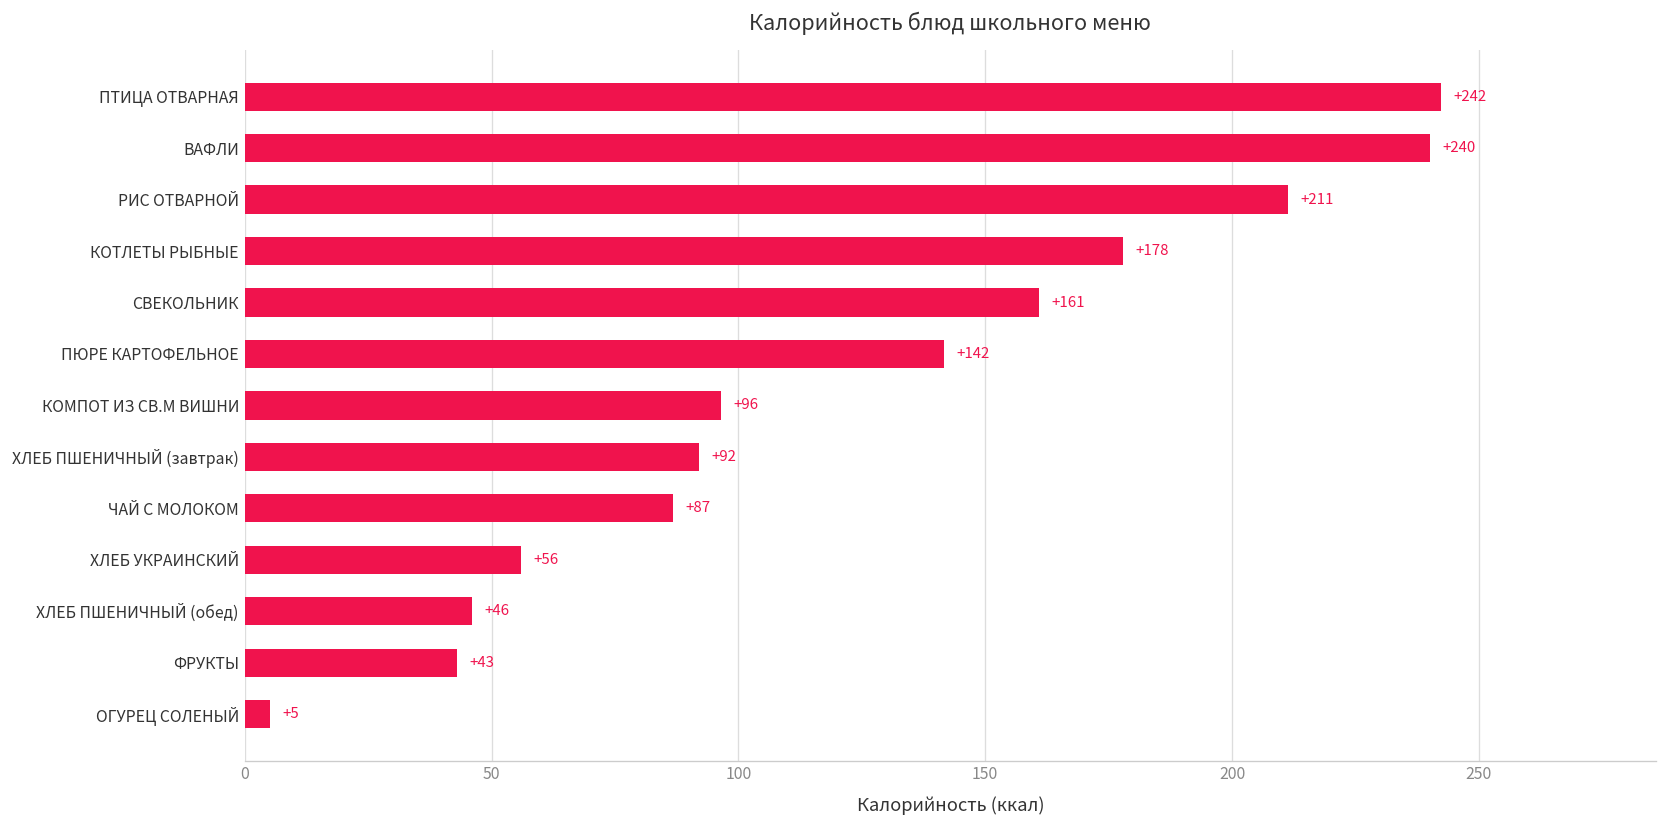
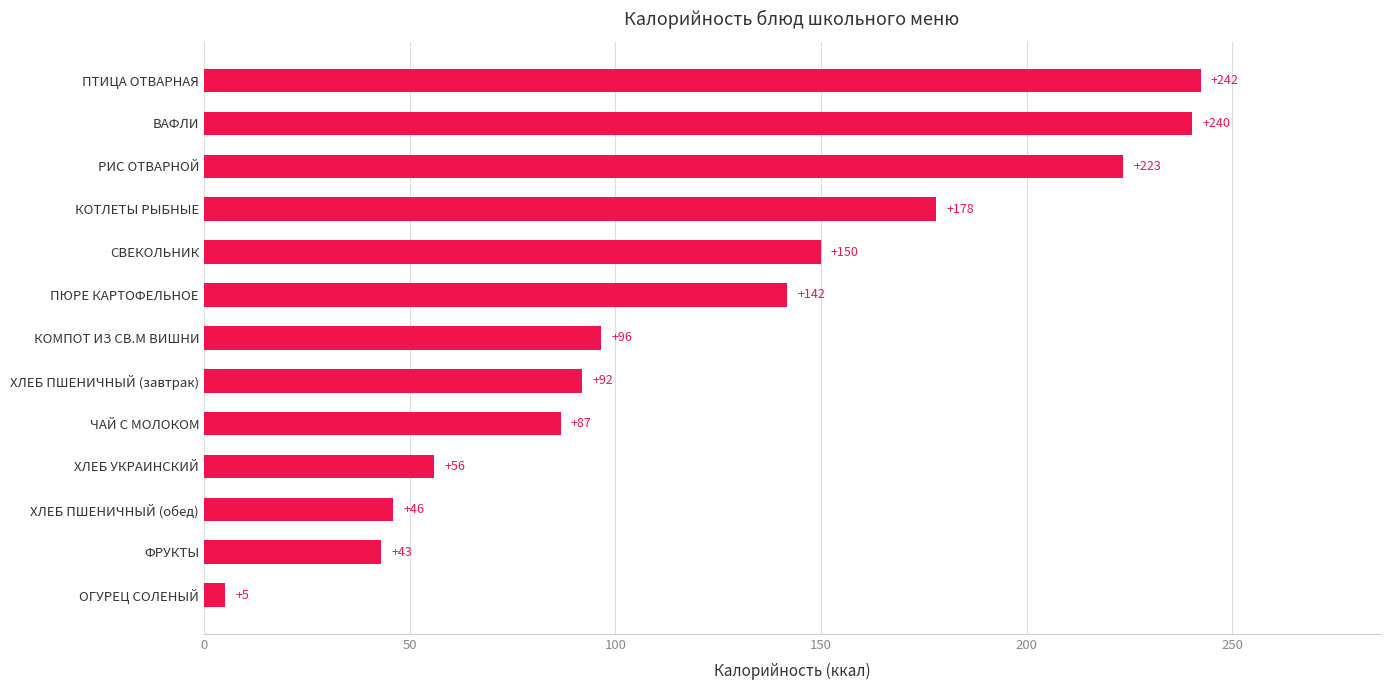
  {
    "ПТИЦА ОТВАРНАЯ": "+242",
    "ВАФЛИ": "+240",
-   "РИС ОТВАРНОЙ": "+211",
+   "РИС ОТВАРНОЙ": "+223",
    "КОТЛЕТЫ РЫБНЫЕ": "+178",
-   "СВЕКОЛЬНИК": "+161",
+   "СВЕКОЛЬНИК": "+150",
    "ПЮРЕ КАРТОФЕЛЬНОЕ": "+142",
    "КОМПОТ ИЗ СВ.М ВИШНИ": "+96",
    "ХЛЕБ ПШЕНИЧНЫЙ (завтрак)": "+92",
    "ЧАЙ С МОЛОКОМ": "+87",
    "ХЛЕБ УКРАИНСКИЙ": "+56",
    "ХЛЕБ ПШЕНИЧНЫЙ (обед)": "+46",
    "ФРУКТЫ": "+43",
    "ОГУРЕЦ СОЛЕНЫЙ": "+5"
  }
